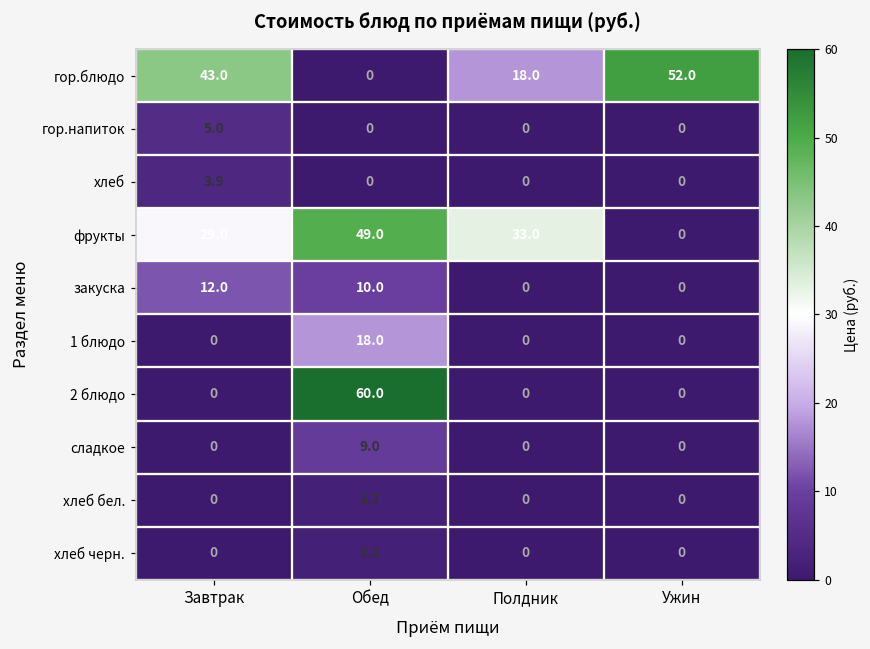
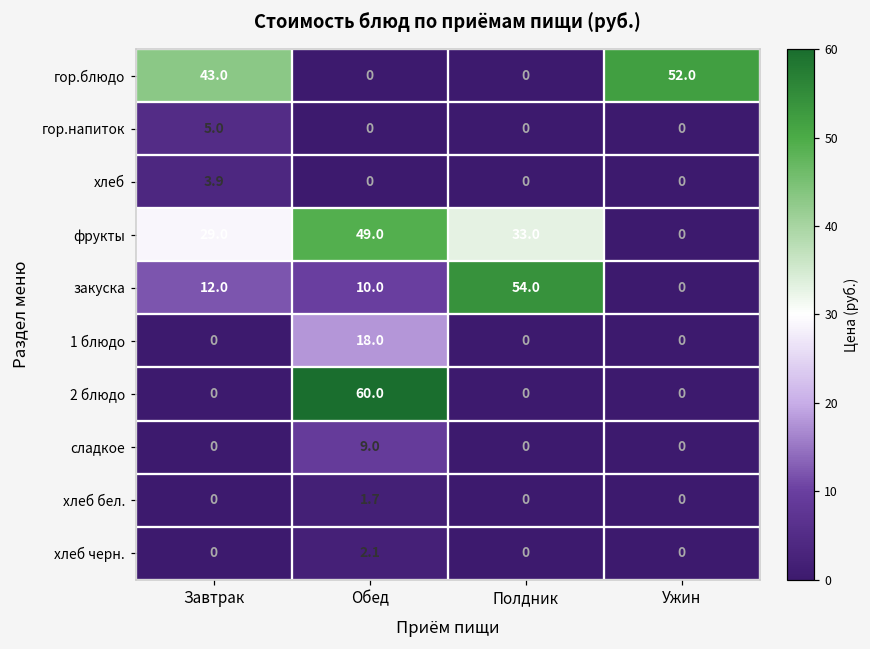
  {
    "гор.блюдо": {
      "Завтрак": 43.0,
      "Обед": 0,
-     "Полдник": 18.0,
+     "Полдник": 0,
      "Ужин": 52.0
    },
    "гор.напиток": {
      "Завтрак": 5.0,
      "Обед": 0,
      "Полдник": 0,
      "Ужин": 0
    },
    "хлеб": {
      "Завтрак": 3.9,
      "Обед": 0,
      "Полдник": 0,
      "Ужин": 0
    },
    "фрукты": {
      "Обед": 49.0,
      "Ужин": 0
    },
    "закуска": {
      "Завтрак": 12.0,
      "Обед": 10.0,
-     "Полдник": 0,
+     "Полдник": 54.0,
      "Ужин": 0
    },
    "1 блюдо": {
      "Завтрак": 0,
      "Обед": 18.0,
      "Полдник": 0,
      "Ужин": 0
    },
    "2 блюдо": {
      "Завтрак": 0,
      "Обед": 60.0,
      "Полдник": 0,
      "Ужин": 0
    },
    "сладкое": {
      "Завтрак": 0,
      "Обед": 9.0,
      "Полдник": 0,
      "Ужин": 0
    },
    "хлеб бел.": {
      "Завтрак": 0,
      "Обед": 1.7,
      "Полдник": 0,
      "Ужин": 0
    },
    "хлеб черн.": {
      "Завтрак": 0,
      "Обед": 2.1,
      "Полдник": 0,
      "Ужин": 0
    }
  }
